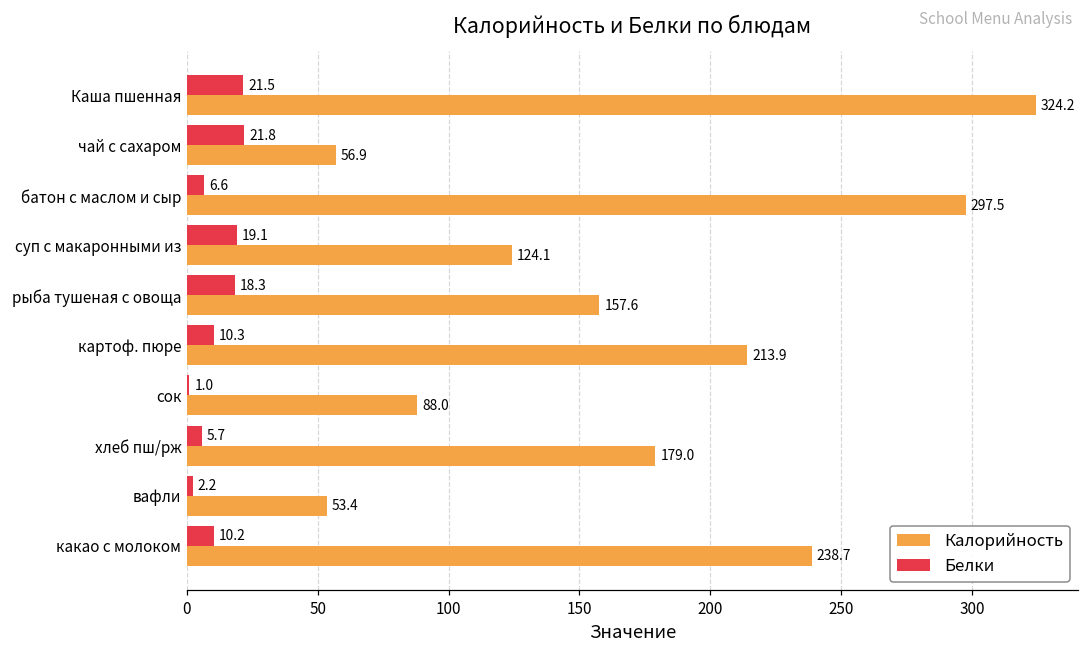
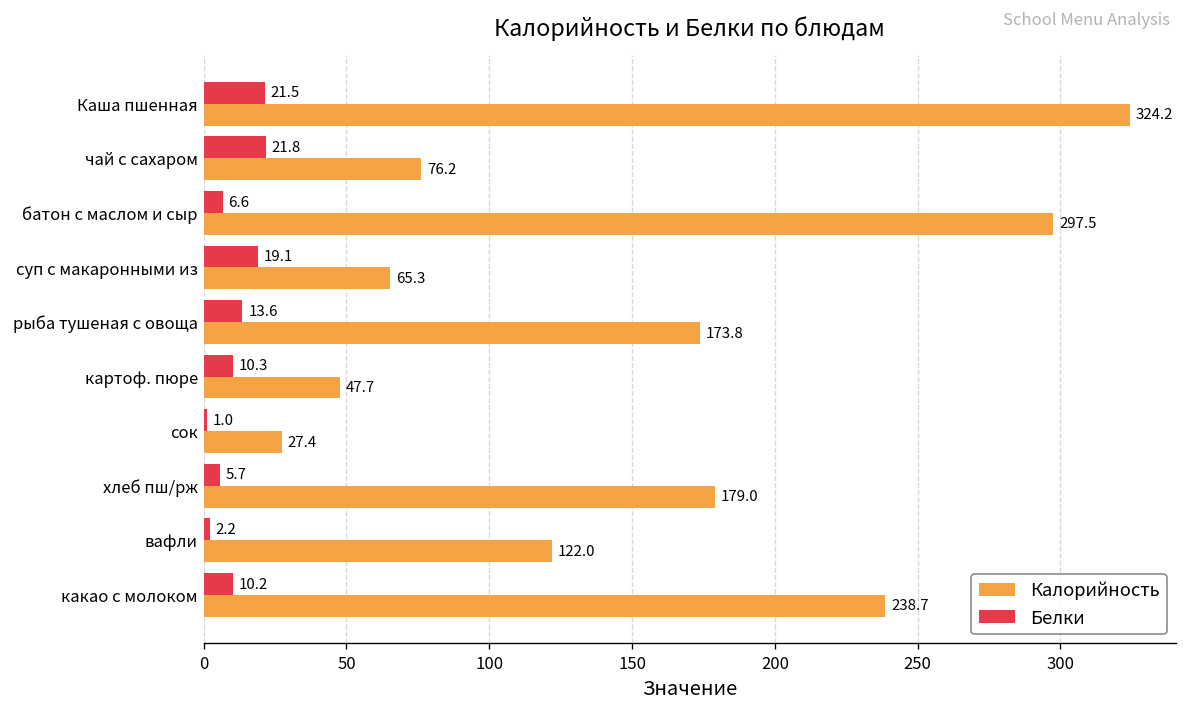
  {
    "Калорийность": {
      "Каша пшенная": 324.2,
-     "чай с сахаром": 56.9,
+     "чай с сахаром": 76.2,
      "батон с маслом и сыр": 297.5,
-     "суп с макаронными из": 124.1,
-     "рыба тушеная с овоща": 157.6,
-     "картоф. пюре": 213.9,
-     "сок": 88.0,
+     "суп с макаронными из": 65.3,
+     "рыба тушеная с овоща": 173.8,
+     "картоф. пюре": 47.7,
+     "сок": 27.4,
      "хлеб пш/рж": 179.0,
-     "вафли": 53.4,
+     "вафли": 122.0,
      "какао с молоком": 238.7
    },
    "Белки": {
      "Каша пшенная": 21.5,
      "чай с сахаром": 21.8,
      "батон с маслом и сыр": 6.6,
      "суп с макаронными из": 19.1,
-     "рыба тушеная с овоща": 18.3,
+     "рыба тушеная с овоща": 13.6,
      "картоф. пюре": 10.3,
      "сок": 1.0,
      "хлеб пш/рж": 5.7,
      "вафли": 2.2,
      "какао с молоком": 10.2
    }
  }
